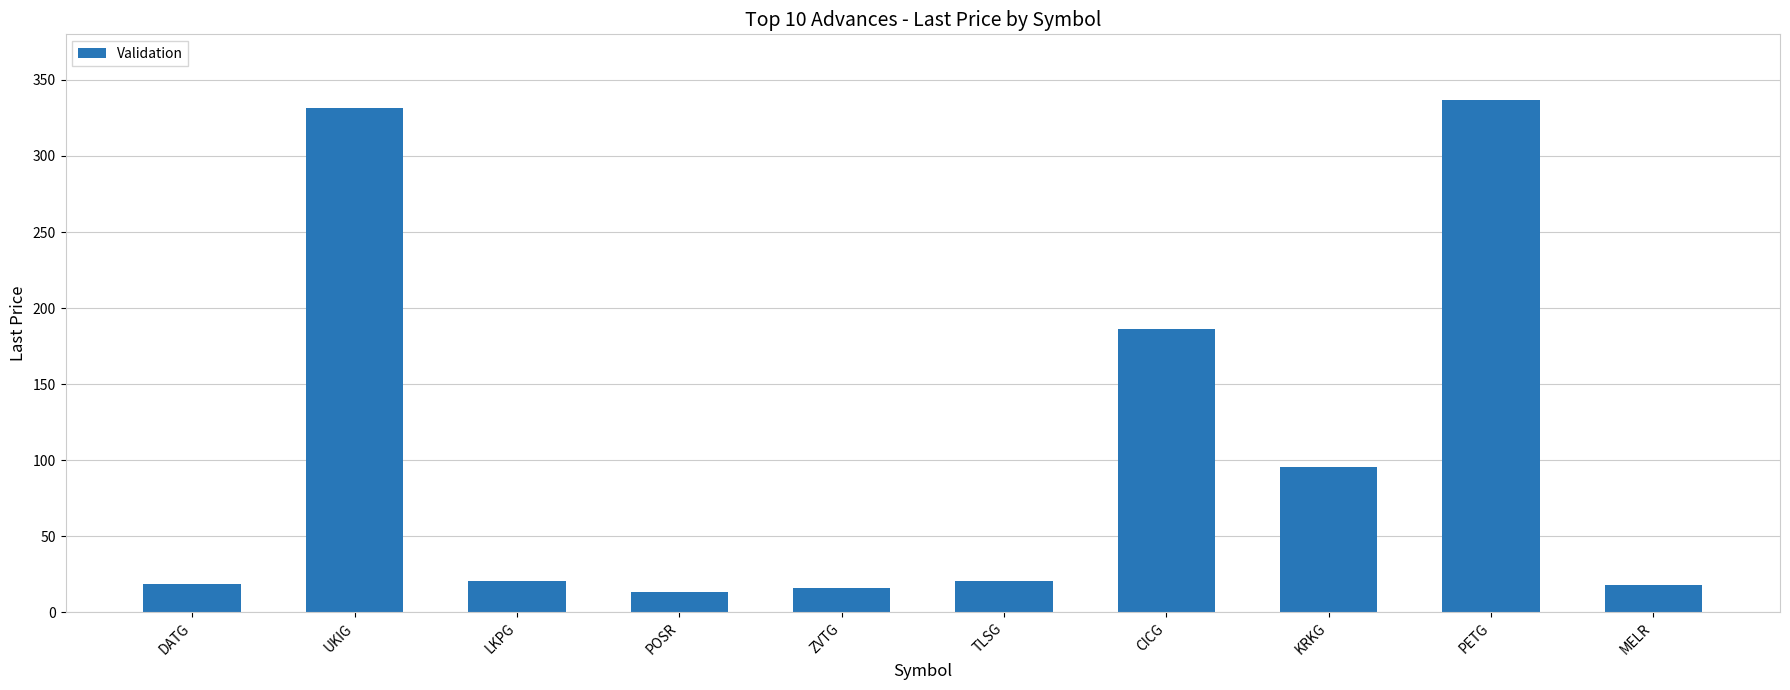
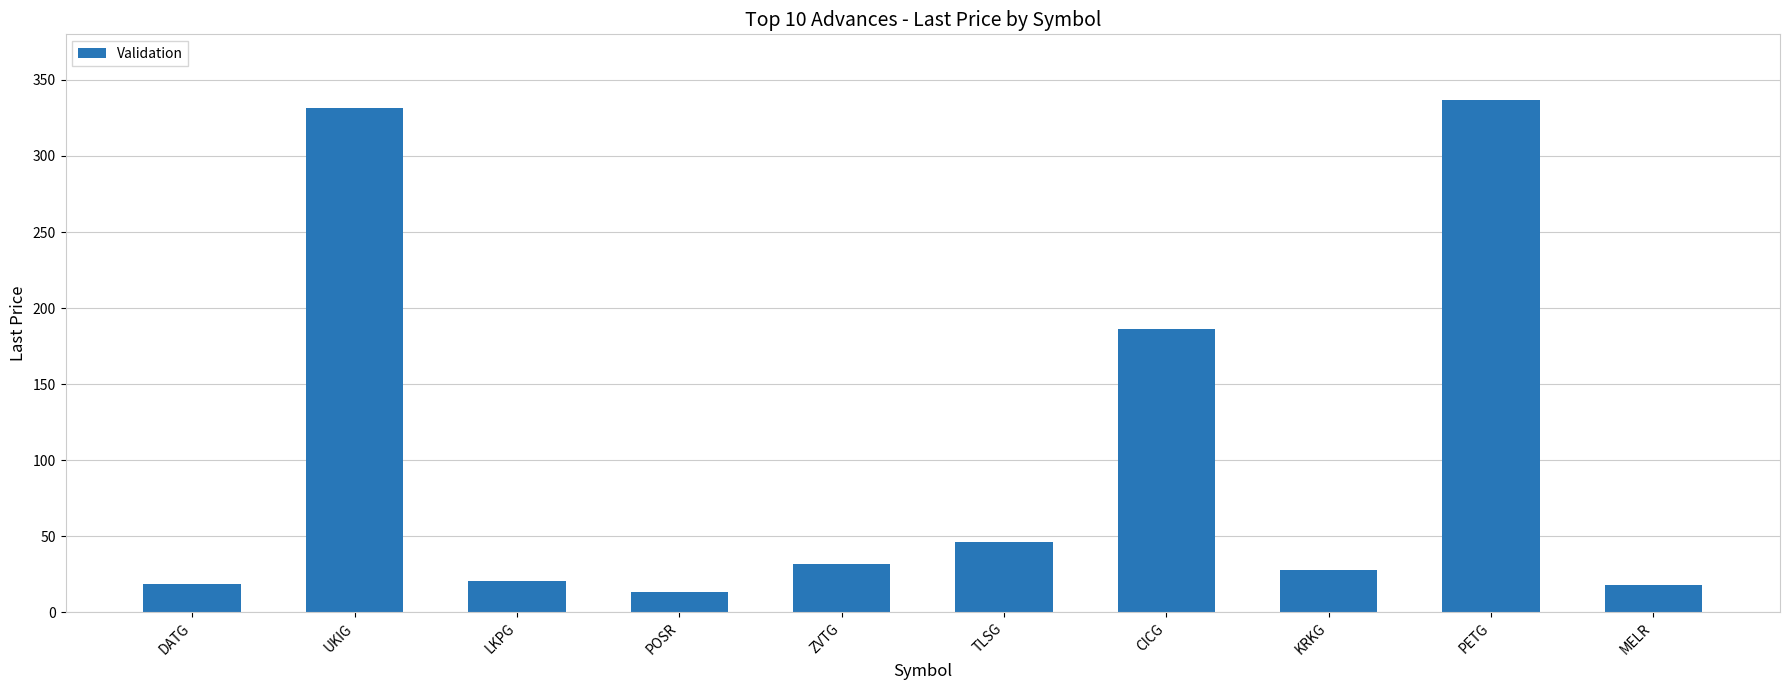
  {
    "DATG": 19,
    "UKIG": 331,
    "LKPG": 20,
    "POSR": 13,
-   "ZVTG": 16,
-   "TLSG": 21,
+   "ZVTG": 32,
+   "TLSG": 46,
    "CICG": 186,
-   "KRKG": 95,
+   "KRKG": 28,
    "PETG": 337,
    "MELR": 18
  }
